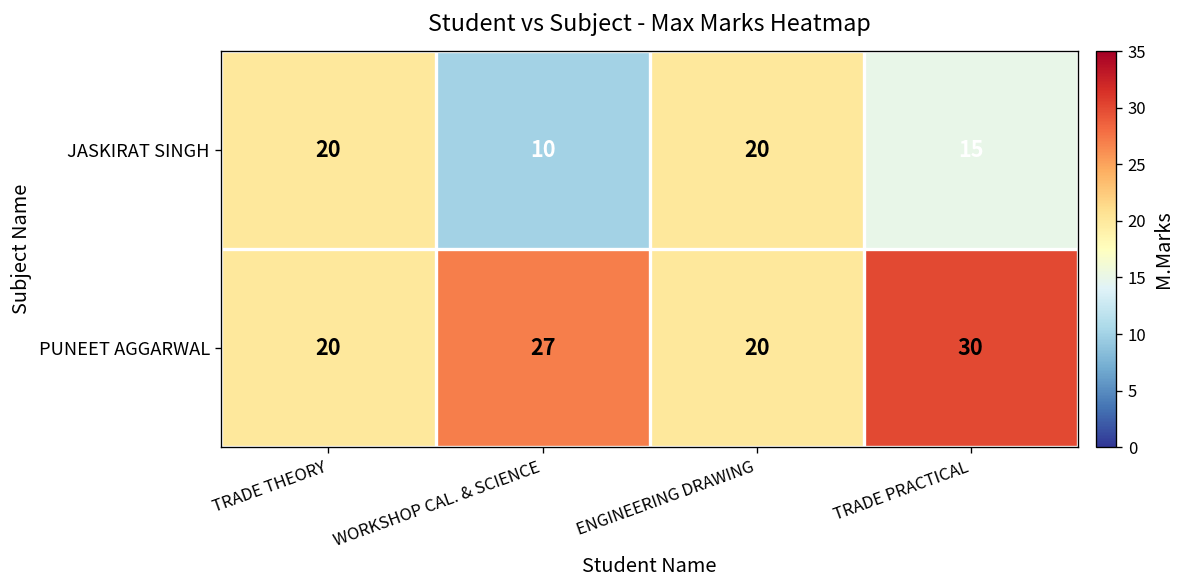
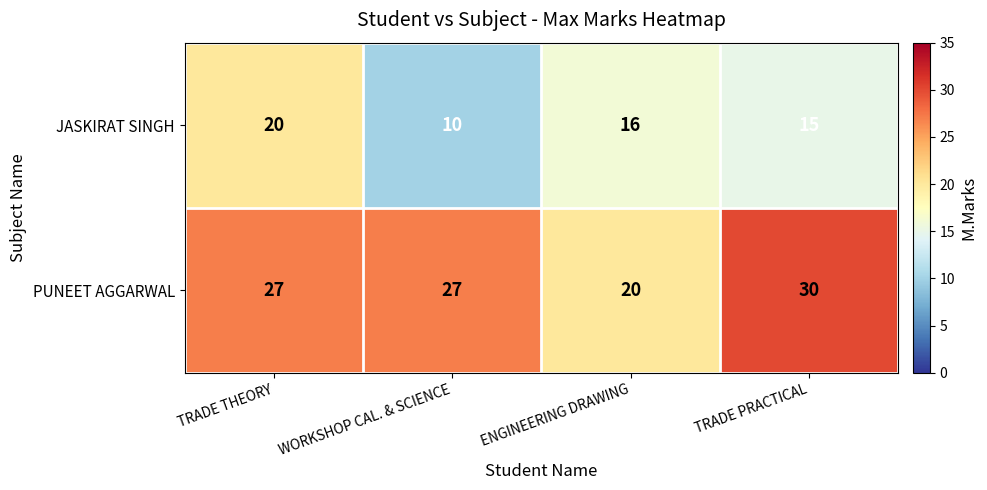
  {
    "JASKIRAT SINGH": {
      "TRADE THEORY": 20,
      "WORKSHOP CAL. & SCIENCE": 10,
-     "ENGINEERING DRAWING": 20
+     "ENGINEERING DRAWING": 16
    },
    "PUNEET AGGARWAL": {
-     "TRADE THEORY": 20,
+     "TRADE THEORY": 27,
      "WORKSHOP CAL. & SCIENCE": 27,
      "ENGINEERING DRAWING": 20,
      "TRADE PRACTICAL": 30
    }
  }
